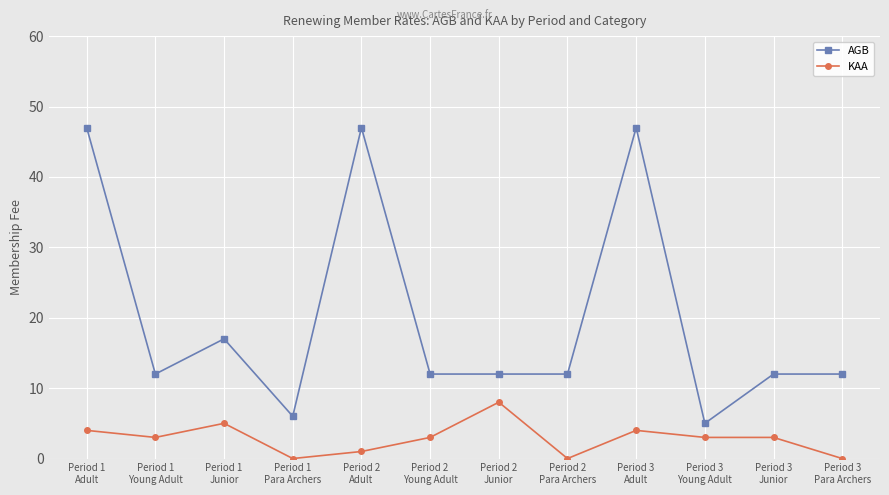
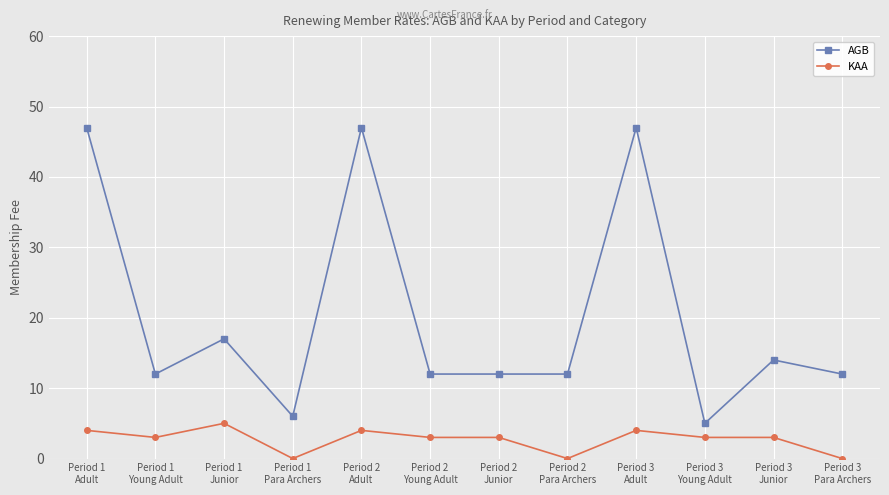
  {
    "AGB": {
      "Period 1 Adult": 47,
      "Period 1 Young Adult": 12,
      "Period 1 Junior": 17,
      "Period 1 Para Archers": 6,
      "Period 2 Adult": 47,
      "Period 2 Young Adult": 12,
      "Period 2 Junior": 12,
      "Period 2 Para Archers": 12,
      "Period 3 Adult": 47,
      "Period 3 Young Adult": 5,
-     "Period 3 Junior": 12,
+     "Period 3 Junior": 14,
      "Period 3 Para Archers": 12
    },
    "KAA": {
      "Period 1 Adult": 4,
      "Period 1 Young Adult": 3,
      "Period 1 Junior": 5,
      "Period 1 Para Archers": 0,
-     "Period 2 Adult": 1,
+     "Period 2 Adult": 4,
      "Period 2 Young Adult": 3,
-     "Period 2 Junior": 8,
+     "Period 2 Junior": 3,
      "Period 2 Para Archers": 0,
      "Period 3 Adult": 4,
      "Period 3 Young Adult": 3,
      "Period 3 Junior": 3,
      "Period 3 Para Archers": 0
    }
  }
